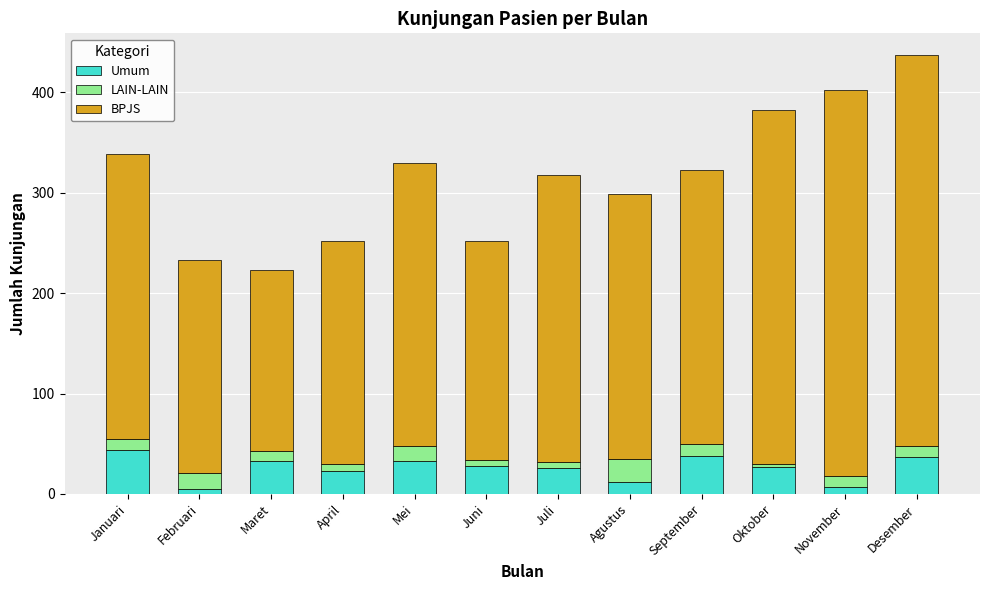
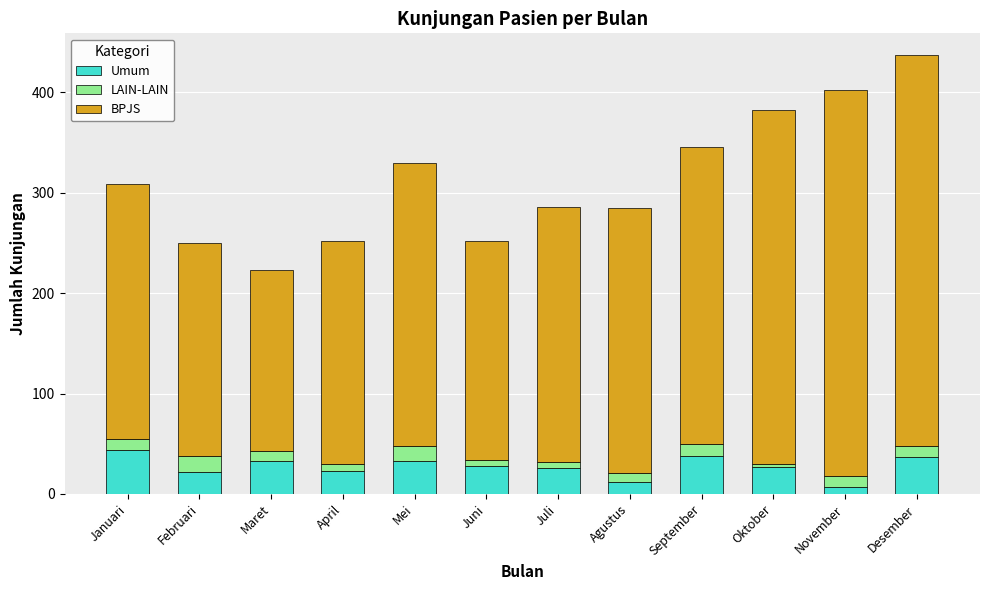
  {
    "Umum": {
      "Januari": 44,
-     "Februari": 5,
+     "Februari": 22,
      "Maret": 33,
      "April": 23,
      "Mei": 33,
      "Juni": 28,
      "Juli": 26,
      "Agustus": 12,
      "September": 38,
      "Oktober": 27,
      "November": 7,
      "Desember": 37
    },
    "LAIN-LAIN": {
      "Januari": 11,
      "Februari": 16,
      "Maret": 10,
      "April": 7,
      "Mei": 15,
      "Juni": 6,
      "Juli": 6,
-     "Agustus": 23,
+     "Agustus": 9,
      "September": 12,
      "Oktober": 3,
      "November": 11,
      "Desember": 11
    },
    "BPJS": {
-     "Januari": 284,
+     "Januari": 254,
      "Februari": 212,
      "Maret": 180,
      "April": 222,
      "Mei": 282,
      "Juni": 218,
-     "Juli": 286,
+     "Juli": 254,
      "Agustus": 264,
-     "September": 273,
+     "September": 296,
      "Oktober": 352,
      "November": 384,
      "Desember": 389
    }
  }
